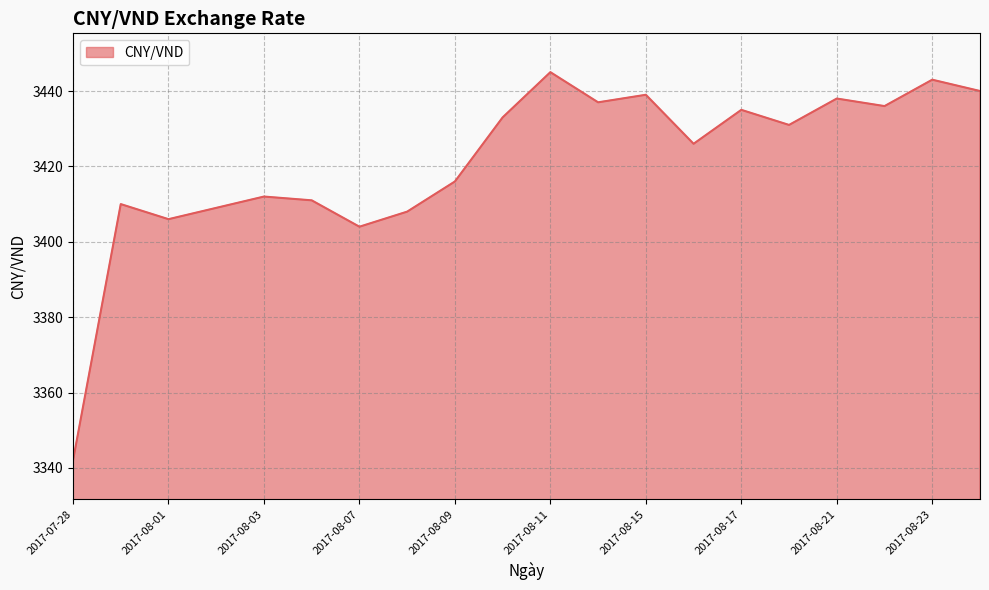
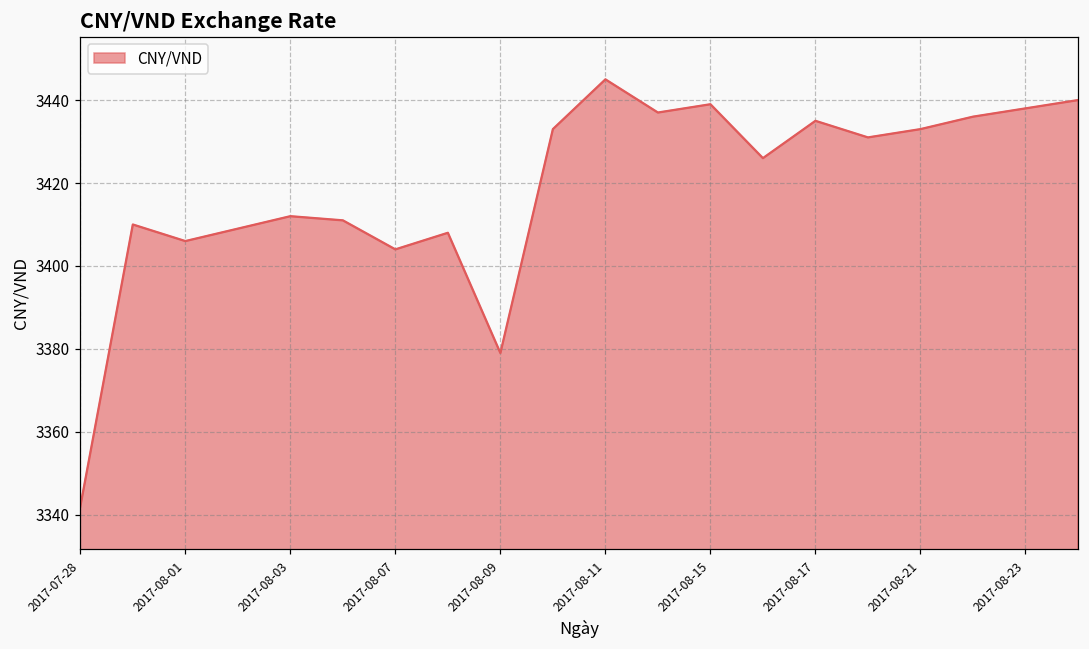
  {
    "2017-07-28": 3342,
    "2017-08-01": 3406,
    "2017-08-03": 3412,
    "2017-08-07": 3404,
-   "2017-08-09": 3416,
+   "2017-08-09": 3379,
    "2017-08-11": 3445,
    "2017-08-15": 3439,
    "2017-08-17": 3435,
-   "2017-08-21": 3438,
-   "2017-08-23": 3443
+   "2017-08-21": 3433,
+   "2017-08-23": 3438
  }
